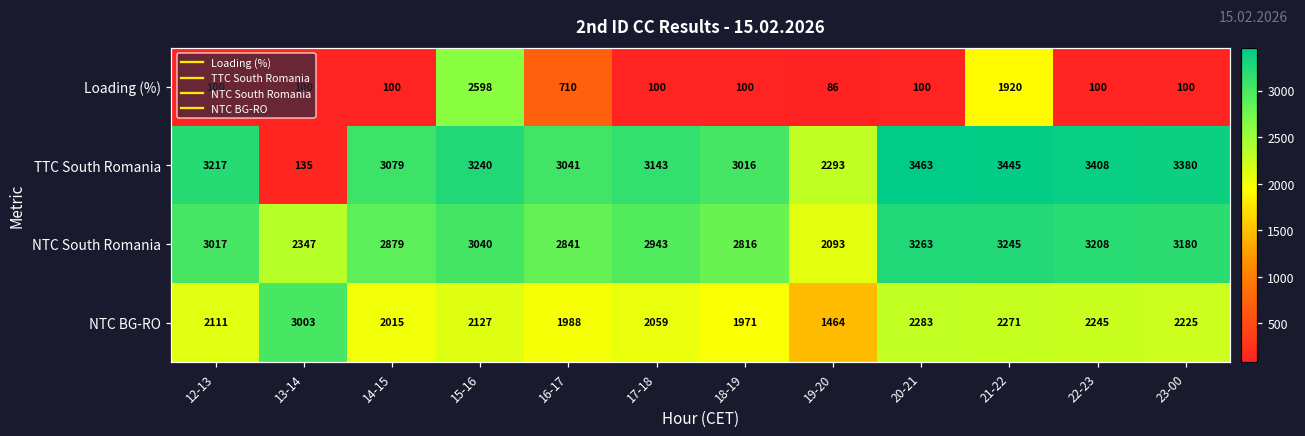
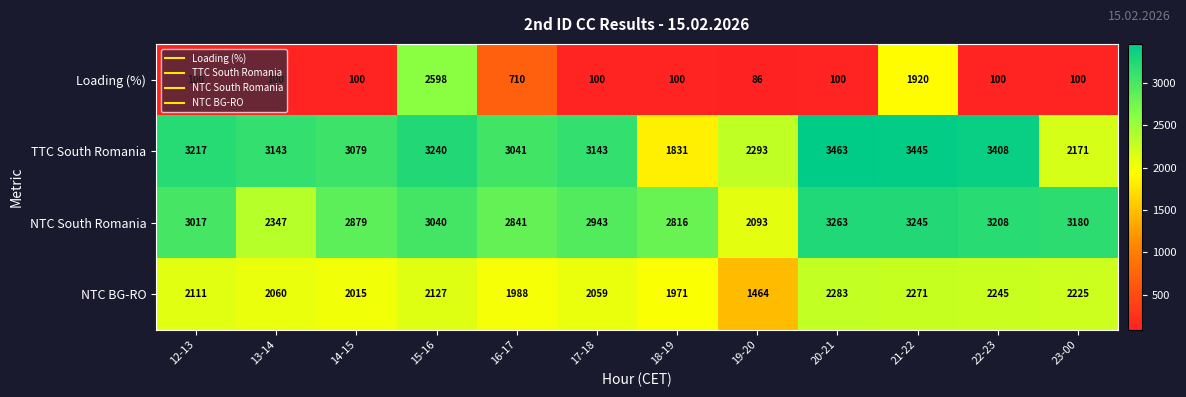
  {
    "Loading (%)": {
      "14-15": 100,
      "15-16": 2598,
      "16-17": 710,
      "17-18": 100,
      "18-19": 100,
      "19-20": 86,
      "20-21": 100,
      "21-22": 1920,
      "22-23": 100,
      "23-00": 100
    },
    "TTC South Romania": {
      "12-13": 3217,
-     "13-14": 135,
+     "13-14": 3143,
      "14-15": 3079,
      "15-16": 3240,
      "16-17": 3041,
      "17-18": 3143,
-     "18-19": 3016,
+     "18-19": 1831,
      "19-20": 2293,
      "20-21": 3463,
      "21-22": 3445,
      "22-23": 3408,
-     "23-00": 3380
+     "23-00": 2171
    },
    "NTC South Romania": {
      "12-13": 3017,
      "13-14": 2347,
      "14-15": 2879,
      "15-16": 3040,
      "16-17": 2841,
      "17-18": 2943,
      "18-19": 2816,
      "19-20": 2093,
      "20-21": 3263,
      "21-22": 3245,
      "22-23": 3208,
      "23-00": 3180
    },
    "NTC BG-RO": {
      "12-13": 2111,
-     "13-14": 3003,
+     "13-14": 2060,
      "14-15": 2015,
      "15-16": 2127,
      "16-17": 1988,
      "17-18": 2059,
      "18-19": 1971,
      "19-20": 1464,
      "20-21": 2283,
      "21-22": 2271,
      "22-23": 2245,
      "23-00": 2225
    }
  }
